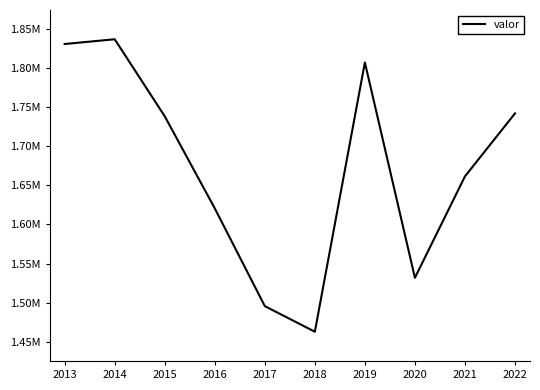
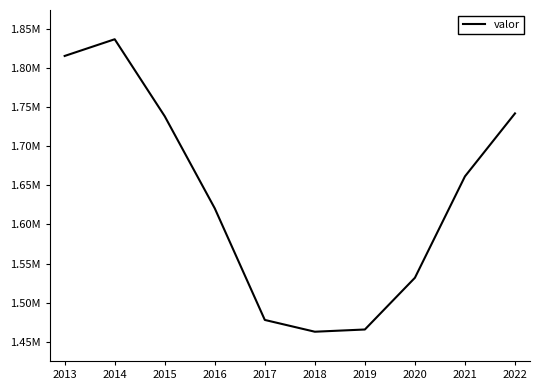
  {
-   "2013": 1830000,
+   "2013": 1820000,
    "2014": 1840000,
    "2015": 1740000,
    "2016": 1620000,
-   "2017": 1500000,
+   "2017": 1480000,
    "2018": 1460000,
-   "2019": 1810000,
+   "2019": 1470000,
    "2020": 1530000,
    "2021": 1660000,
    "2022": 1740000
  }
